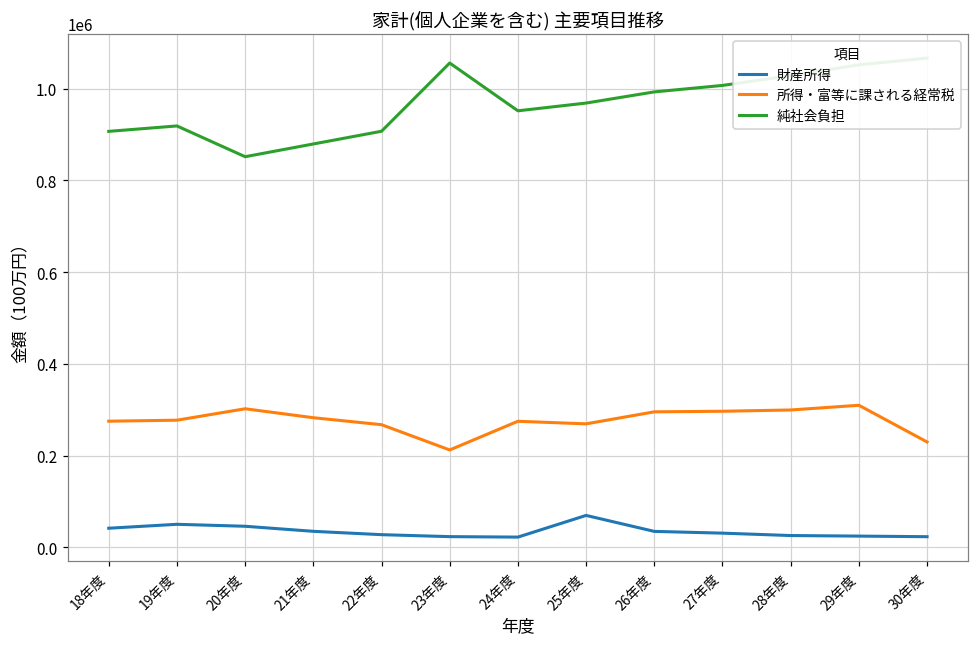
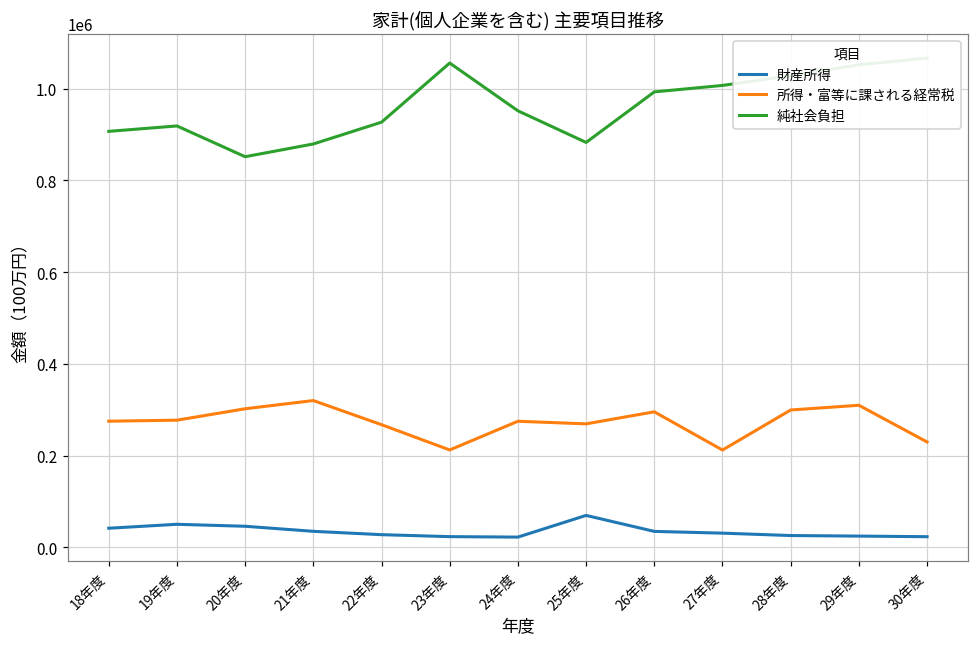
  {
    "財産所得": {
      "18年度": 40000,
      "19年度": 50000,
      "20年度": 50000,
      "21年度": 40000,
      "22年度": 30000,
      "23年度": 20000,
      "24年度": 20000,
      "25年度": 70000,
      "26年度": 30000,
      "27年度": 30000,
      "28年度": 30000,
      "29年度": 20000,
      "30年度": 20000
    },
    "所得・富等に課される経常税": {
      "18年度": 280000,
      "19年度": 280000,
      "20年度": 300000,
-     "21年度": 280000,
+     "21年度": 320000,
      "22年度": 270000,
      "23年度": 210000,
      "24年度": 280000,
      "25年度": 270000,
      "26年度": 300000,
-     "27年度": 300000,
+     "27年度": 210000,
      "28年度": 300000,
      "29年度": 310000,
      "30年度": 230000
    },
    "純社会負担": {
      "18年度": 910000,
      "19年度": 920000,
      "20年度": 850000,
      "21年度": 880000,
-     "22年度": 910000,
+     "22年度": 930000,
      "23年度": 1060000,
      "24年度": 950000,
-     "25年度": 970000,
+     "25年度": 880000,
      "26年度": 990000,
      "27年度": 1010000
    }
  }
